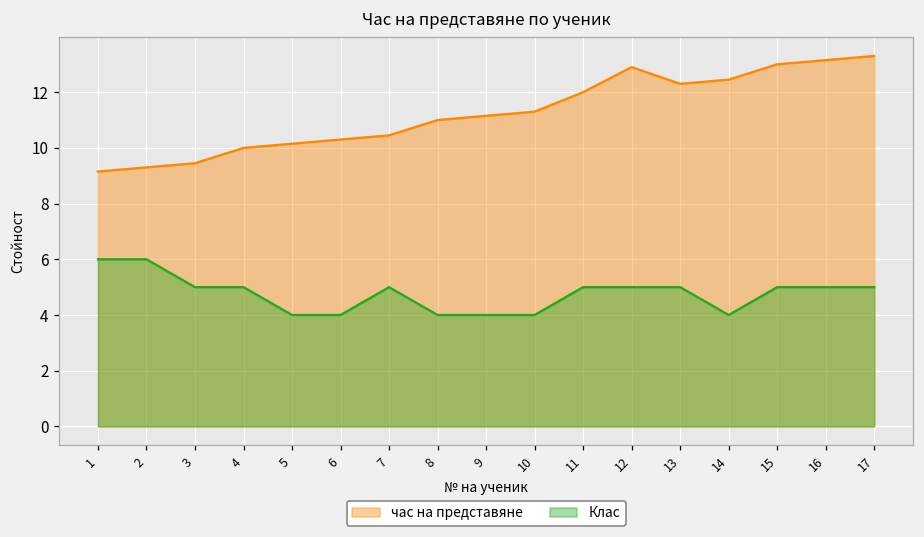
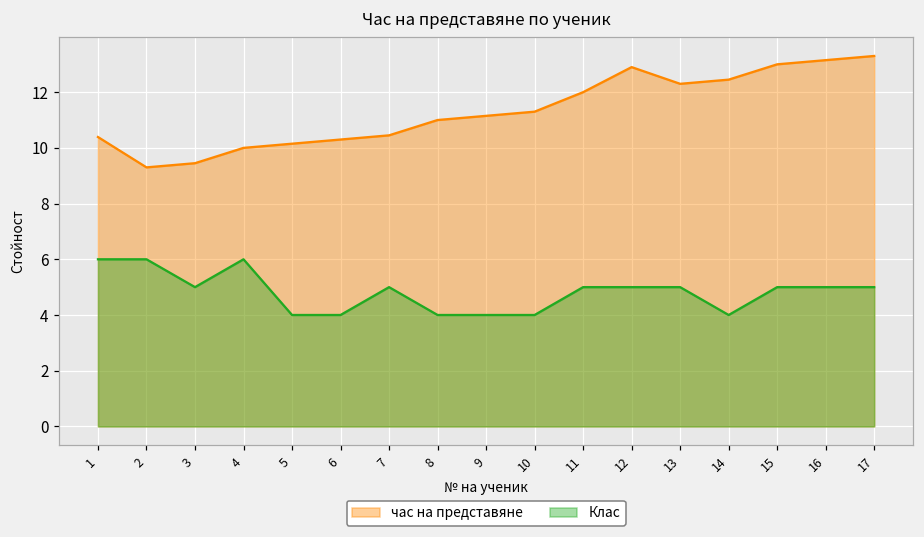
  {
    "час на представяне": {
-     "1": 9.2,
+     "1": 10.4,
      "2": 9.3,
      "3": 9.5,
      "4": 10.0,
      "5": 10.2,
      "6": 10.3,
      "7": 10.5,
      "8": 11.0,
      "9": 11.2,
      "10": 11.3,
      "11": 12.0,
      "12": 12.9,
      "13": 12.3,
      "14": 12.5,
      "15": 13.0,
      "16": 13.2,
      "17": 13.3
    },
    "Клас": {
      "1": 6,
      "2": 6,
      "3": 5,
-     "4": 5,
+     "4": 6,
      "5": 4,
      "6": 4,
      "7": 5,
      "8": 4,
      "9": 4,
      "10": 4,
      "11": 5,
      "12": 5,
      "13": 5,
      "14": 4,
      "15": 5,
      "16": 5,
      "17": 5
    }
  }
